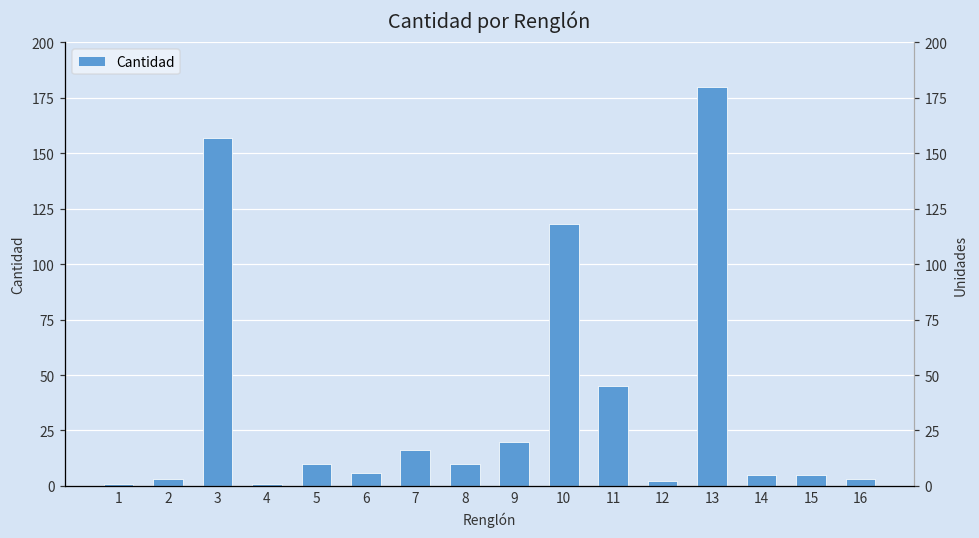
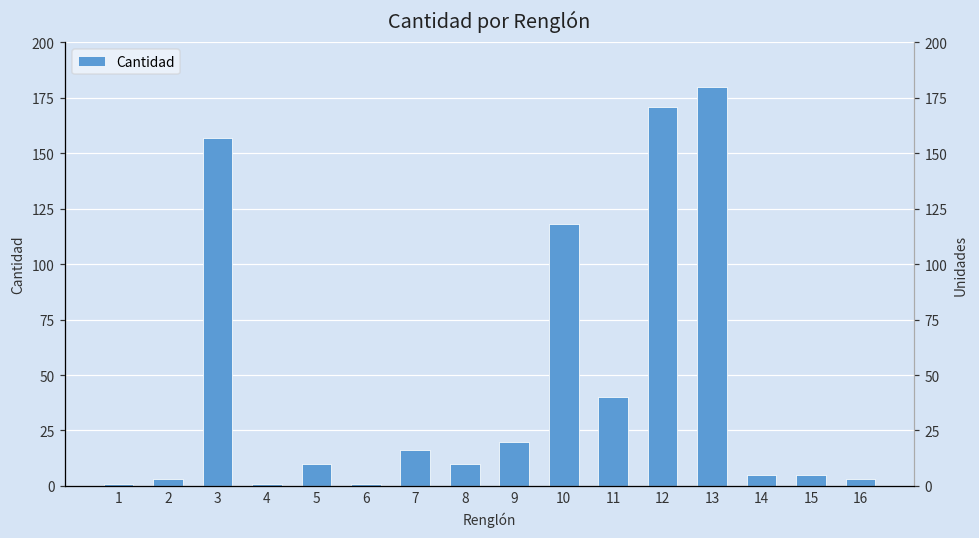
  {
    "2": 3,
    "3": 157,
    "5": 10,
-   "6": 6,
+   "6": 1,
    "7": 16,
    "8": 10,
    "9": 20,
    "10": 118,
-   "11": 45,
-   "12": 2,
+   "11": 40,
+   "12": 171,
    "13": 180,
    "14": 5,
    "15": 5,
    "16": 3
  }
